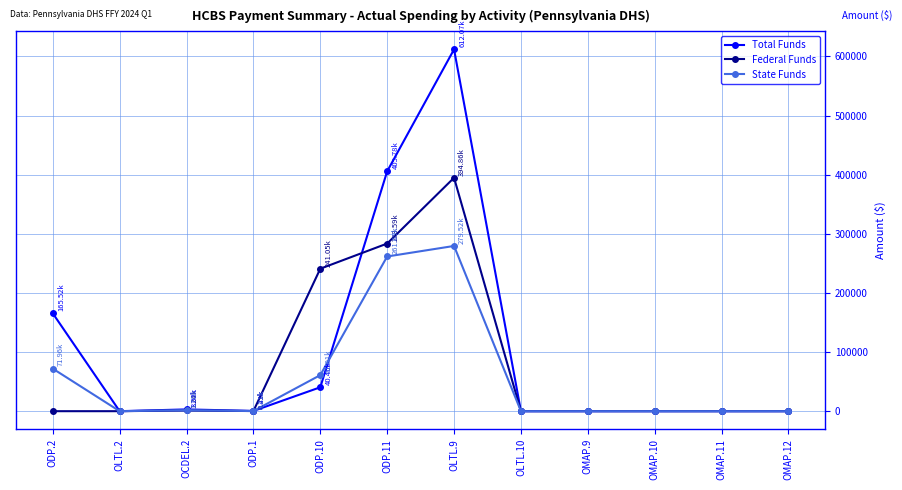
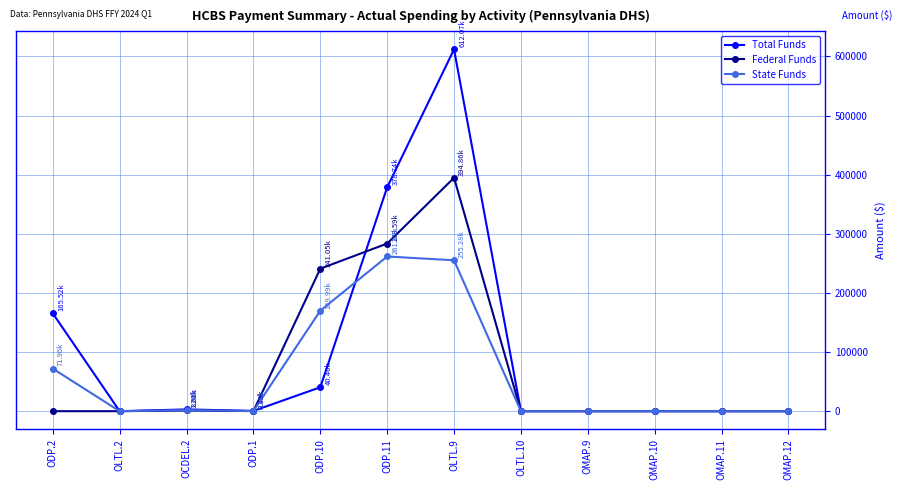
  {
    "Total Funds": {
      "ODP.2": "165.52k",
-     "ODP.11": "405.78k",
+     "ODP.11": "378.74k",
      "OLTL.9": "612.07k"
    },
    "Federal Funds": {
      "ODP.10": "241.05k",
      "OLTL.9": "394.86k"
    },
    "State Funds": {
      "ODP.2": "71.96k",
-     "ODP.10": "61.01k",
-     "OLTL.9": "279.52k"
+     "ODP.10": "169.99k",
+     "OLTL.9": "255.28k"
    }
  }
